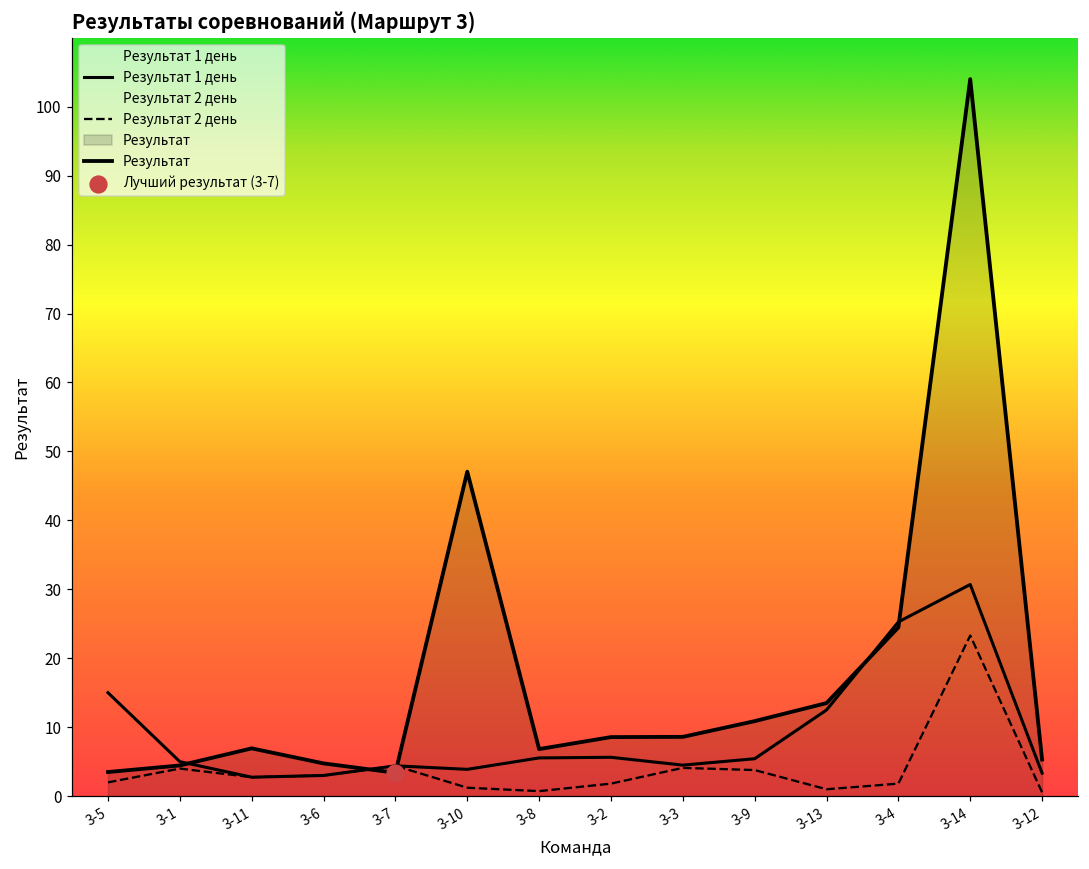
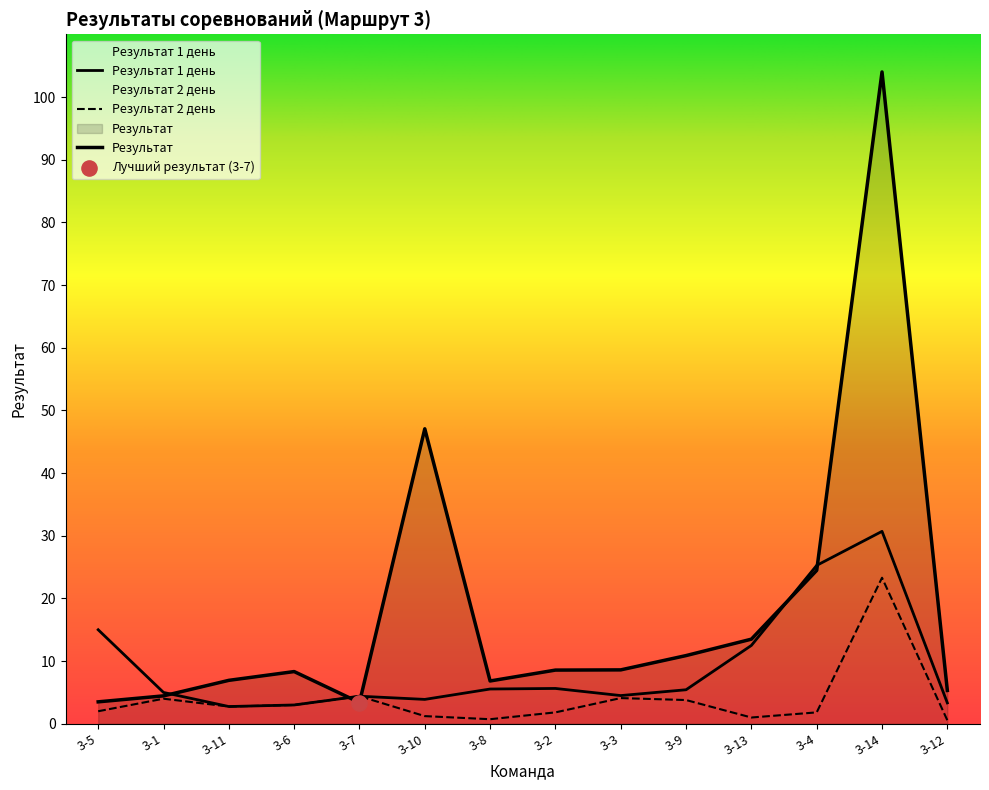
  {
    "Результат": {
      "3-5": 4,
      "3-1": 4,
      "3-11": 7,
-     "3-6": 5,
+     "3-6": 8,
      "3-10": 47,
      "3-8": 7,
      "3-2": 9,
      "3-3": 9,
      "3-9": 11,
      "3-13": 14,
      "3-4": 24,
      "3-14": 104,
      "3-12": 5
    }
  }
